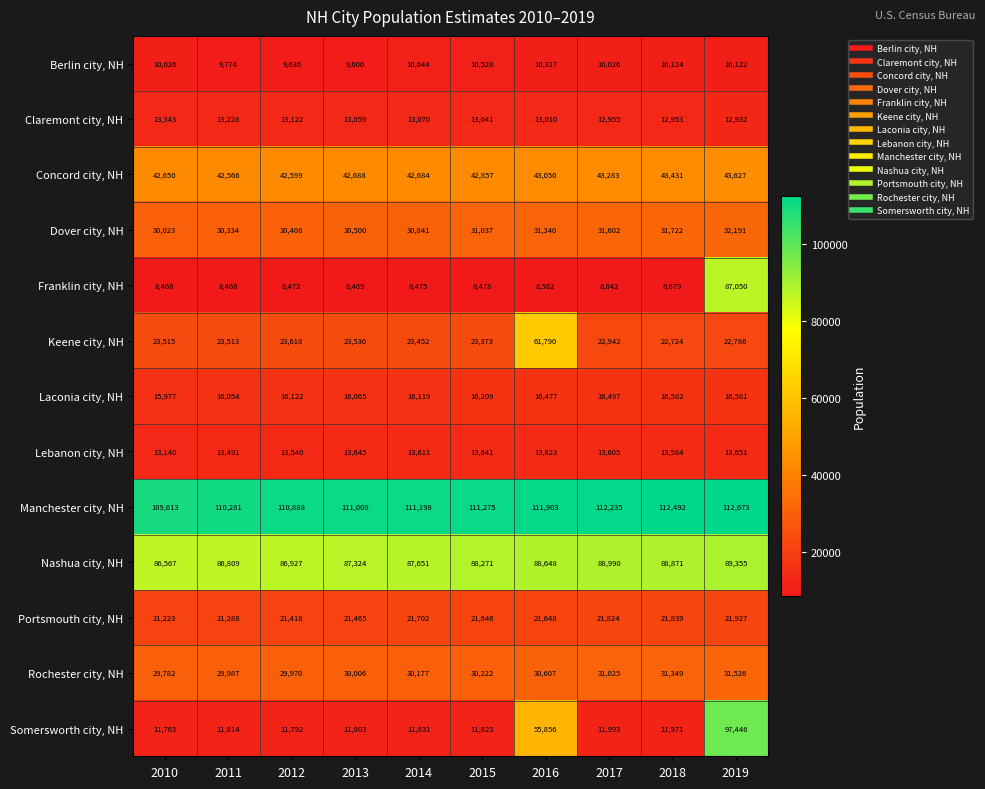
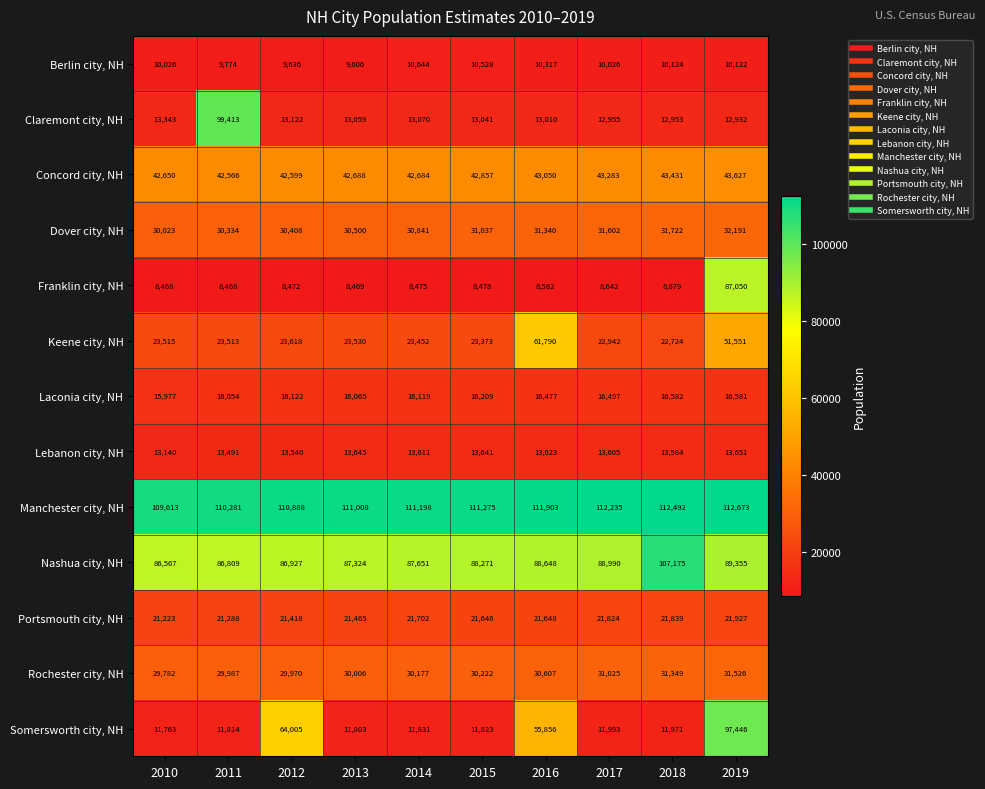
  {
    "Berlin city, NH": {
      "2010": "10,026",
      "2011": "9,774",
      "2012": "9,636",
      "2013": "9,606",
      "2014": "10,644",
      "2015": "10,528",
      "2016": "10,317",
      "2017": "10,026",
      "2018": "10,124",
      "2019": "10,122"
    },
    "Claremont city, NH": {
      "2010": "13,343",
-     "2011": "13,228",
+     "2011": "99,413",
      "2012": "13,122",
      "2013": "13,059",
      "2014": "13,070",
      "2015": "13,041",
      "2016": "13,010",
      "2017": "12,955",
      "2018": "12,953",
      "2019": "12,932"
    },
    "Concord city, NH": {
      "2010": "42,650",
      "2011": "42,566",
      "2012": "42,599",
      "2013": "42,688",
      "2014": "42,684",
      "2015": "42,857",
      "2016": "43,050",
      "2017": "43,283",
      "2018": "43,431",
      "2019": "43,627"
    },
    "Dover city, NH": {
      "2010": "30,023",
      "2011": "30,334",
      "2012": "30,408",
      "2013": "30,500",
      "2014": "30,841",
      "2015": "31,037",
      "2016": "31,340",
      "2017": "31,602",
      "2018": "31,722",
      "2019": "32,191"
    },
    "Franklin city, NH": {
      "2010": "8,468",
      "2011": "8,468",
      "2012": "8,472",
      "2013": "8,469",
      "2014": "8,475",
      "2015": "8,478",
      "2016": "8,582",
      "2017": "8,642",
      "2018": "8,679",
      "2019": "87,050"
    },
    "Keene city, NH": {
      "2010": "23,515",
      "2011": "23,513",
      "2012": "23,618",
      "2013": "23,530",
      "2014": "23,452",
      "2015": "23,373",
      "2016": "61,790",
      "2017": "22,942",
      "2018": "22,724",
-     "2019": "22,786"
+     "2019": "51,551"
    },
    "Laconia city, NH": {
      "2010": "15,977",
      "2011": "16,054",
      "2012": "16,122",
      "2013": "16,065",
      "2014": "16,119",
      "2015": "16,209",
      "2016": "16,477",
      "2017": "16,497",
      "2018": "16,582",
      "2019": "16,581"
    },
    "Lebanon city, NH": {
      "2010": "13,140",
      "2011": "13,491",
      "2012": "13,540",
      "2013": "13,645",
      "2014": "13,611",
      "2015": "13,641",
      "2016": "13,623",
      "2017": "13,605",
      "2018": "13,584",
      "2019": "13,651"
    },
    "Manchester city, NH": {
      "2010": "109,613",
      "2011": "110,281",
      "2012": "110,888",
      "2013": "111,008",
      "2014": "111,198",
      "2015": "111,275",
      "2016": "111,903",
      "2017": "112,235",
      "2018": "112,492",
      "2019": "112,673"
    },
    "Nashua city, NH": {
      "2010": "86,567",
      "2011": "86,809",
      "2012": "86,927",
      "2013": "87,324",
      "2014": "87,651",
      "2015": "88,271",
      "2016": "88,648",
      "2017": "88,990",
-     "2018": "88,871",
+     "2018": "107,175",
      "2019": "89,355"
    },
    "Portsmouth city, NH": {
      "2010": "21,223",
      "2011": "21,288",
      "2012": "21,418",
      "2013": "21,465",
      "2014": "21,702",
      "2015": "21,646",
      "2016": "21,648",
      "2017": "21,824",
      "2018": "21,839",
      "2019": "21,927"
    },
    "Rochester city, NH": {
      "2010": "29,782",
      "2011": "29,987",
      "2012": "29,970",
      "2013": "30,006",
      "2014": "30,177",
      "2015": "30,222",
      "2016": "30,607",
      "2017": "31,025",
      "2018": "31,349",
      "2019": "31,526"
    },
    "Somersworth city, NH": {
      "2010": "11,763",
      "2011": "11,814",
-     "2012": "11,792",
+     "2012": "64,005",
      "2013": "11,803",
      "2014": "11,831",
      "2015": "11,823",
      "2016": "55,856",
      "2017": "11,993",
      "2018": "11,971",
      "2019": "97,446"
    }
  }
